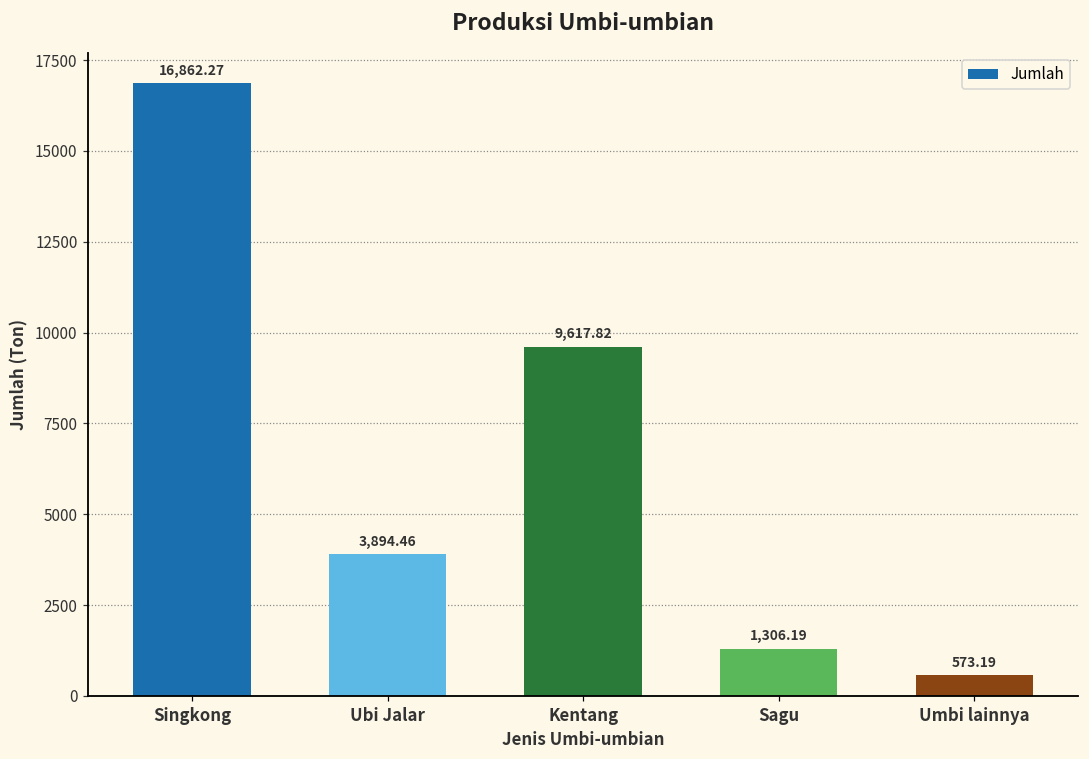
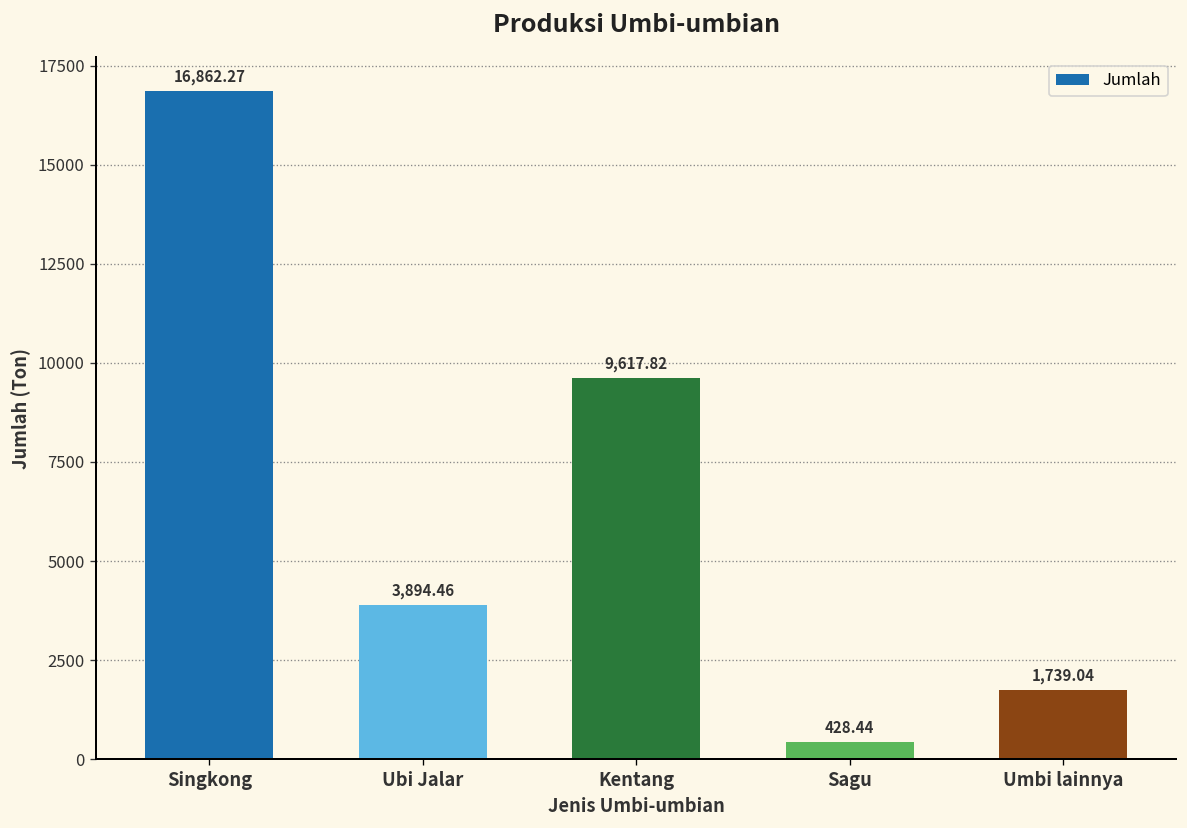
  {
    "Singkong": "16,862.27",
    "Ubi Jalar": "3,894.46",
    "Kentang": "9,617.82",
-   "Sagu": "1,306.19",
-   "Umbi lainnya": "573.19"
+   "Sagu": "428.44",
+   "Umbi lainnya": "1,739.04"
  }
